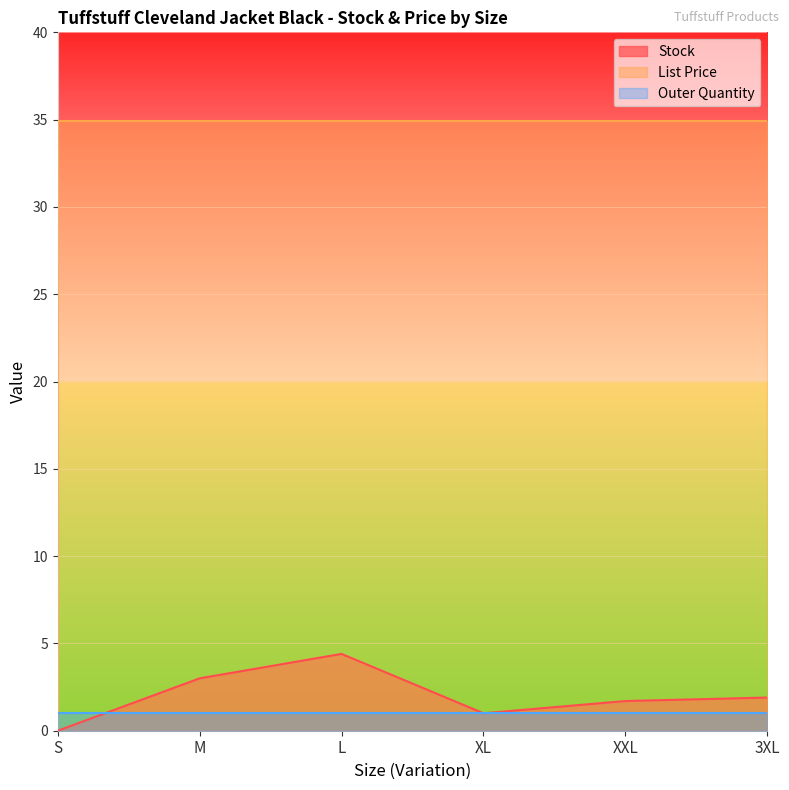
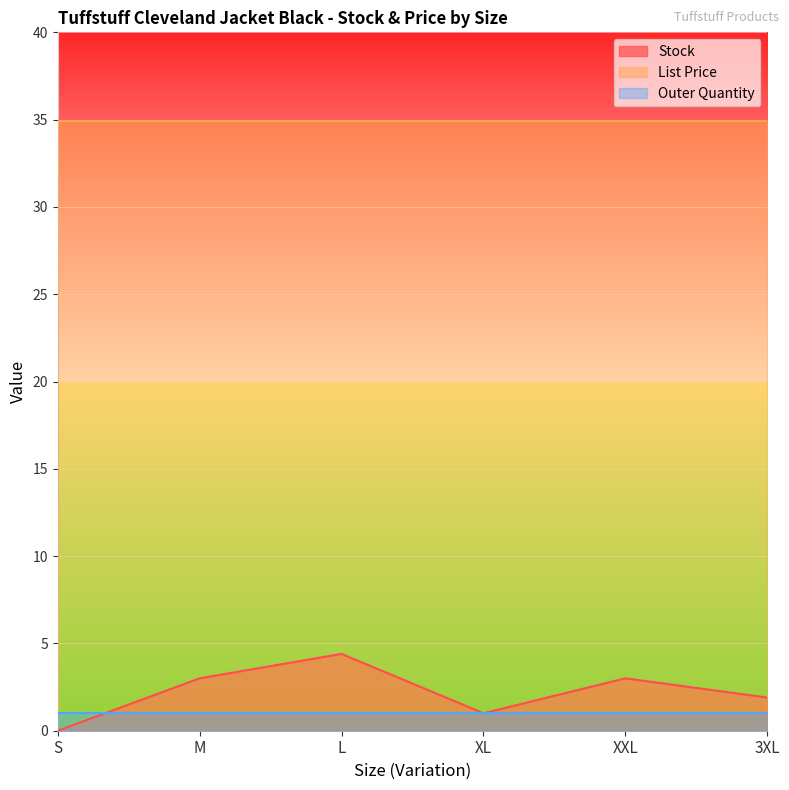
  {
    "Stock": {
      "S": 0.0,
      "M": 3.0,
      "L": 4.4,
-     "XXL": 1.7,
+     "XXL": 3.0,
      "3XL": 1.9
    },
    "List Price": {
      "S": 35.0,
      "M": 35.0,
      "L": 35.0,
      "XL": 35.0,
      "XXL": 35.0,
      "3XL": 35.0
    },
    "Outer Quantity": {
      "S": 1.0,
      "M": 1.0,
      "L": 1.0,
      "XXL": 1.0,
      "3XL": 1.0
    }
  }
